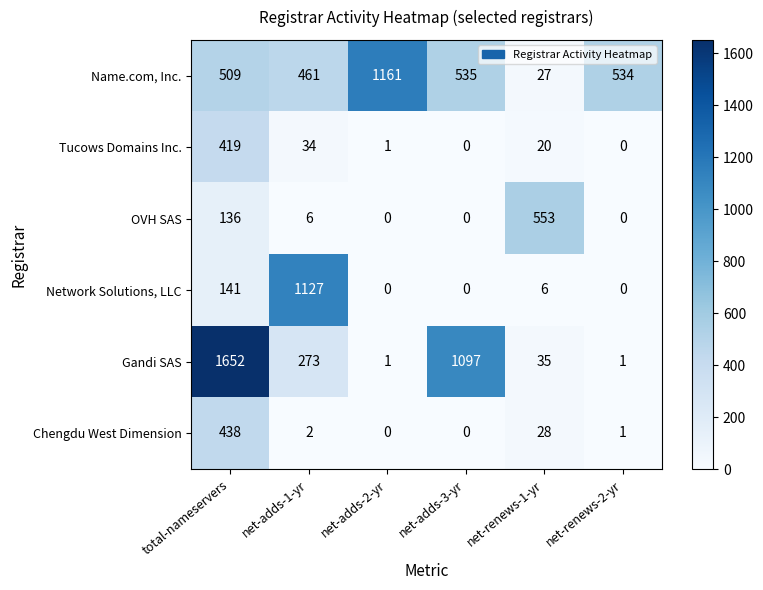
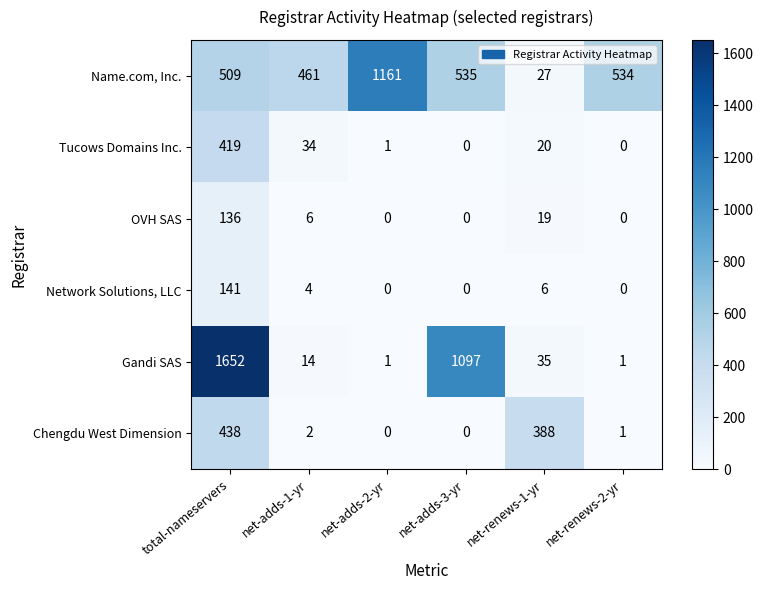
  {
    "Name.com, Inc.": {
      "total-nameservers": 509,
      "net-adds-1-yr": 461,
      "net-adds-2-yr": 1161,
      "net-adds-3-yr": 535,
      "net-renews-1-yr": 27,
      "net-renews-2-yr": 534
    },
    "Tucows Domains Inc.": {
      "total-nameservers": 419,
      "net-adds-1-yr": 34,
      "net-adds-2-yr": 1,
      "net-adds-3-yr": 0,
      "net-renews-1-yr": 20,
      "net-renews-2-yr": 0
    },
    "OVH SAS": {
      "total-nameservers": 136,
      "net-adds-1-yr": 6,
      "net-adds-2-yr": 0,
      "net-adds-3-yr": 0,
-     "net-renews-1-yr": 553,
+     "net-renews-1-yr": 19,
      "net-renews-2-yr": 0
    },
    "Network Solutions, LLC": {
      "total-nameservers": 141,
-     "net-adds-1-yr": 1127,
+     "net-adds-1-yr": 4,
      "net-adds-2-yr": 0,
      "net-adds-3-yr": 0,
      "net-renews-1-yr": 6,
      "net-renews-2-yr": 0
    },
    "Gandi SAS": {
      "total-nameservers": 1652,
-     "net-adds-1-yr": 273,
+     "net-adds-1-yr": 14,
      "net-adds-2-yr": 1,
      "net-adds-3-yr": 1097,
      "net-renews-1-yr": 35,
      "net-renews-2-yr": 1
    },
    "Chengdu West Dimension": {
      "total-nameservers": 438,
      "net-adds-1-yr": 2,
      "net-adds-2-yr": 0,
      "net-adds-3-yr": 0,
-     "net-renews-1-yr": 28,
+     "net-renews-1-yr": 388,
      "net-renews-2-yr": 1
    }
  }
